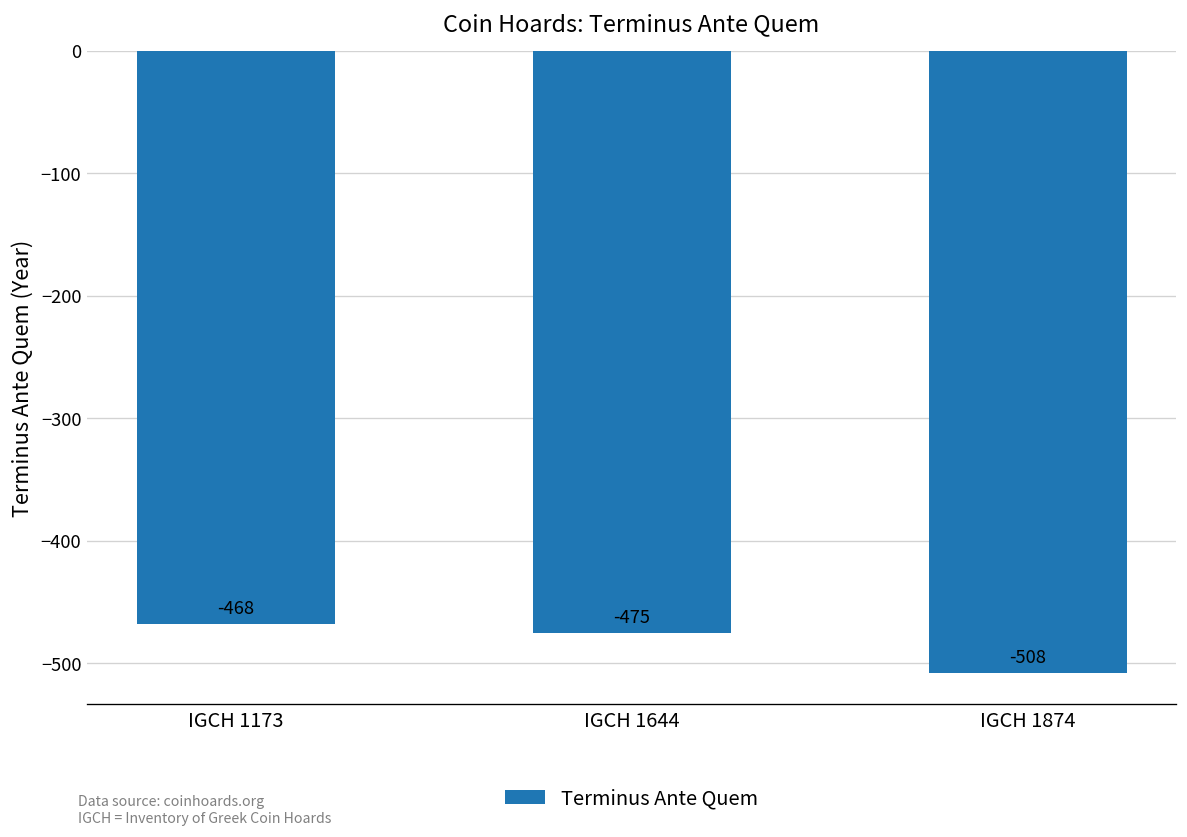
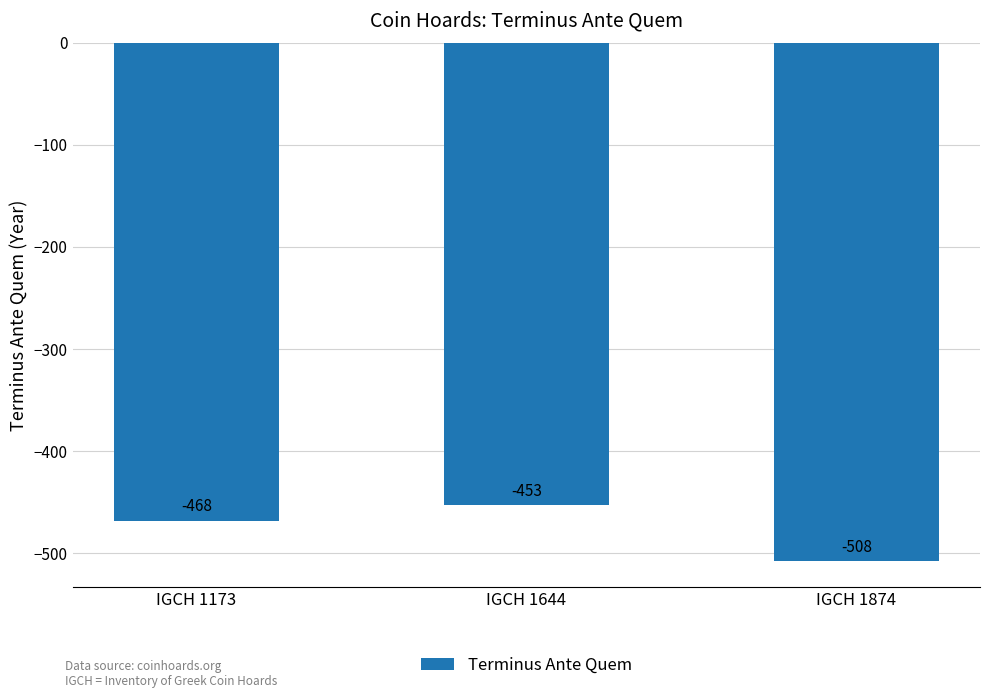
  {
    "IGCH 1173": -468,
-   "IGCH 1644": -475,
+   "IGCH 1644": -453,
    "IGCH 1874": -508
  }
